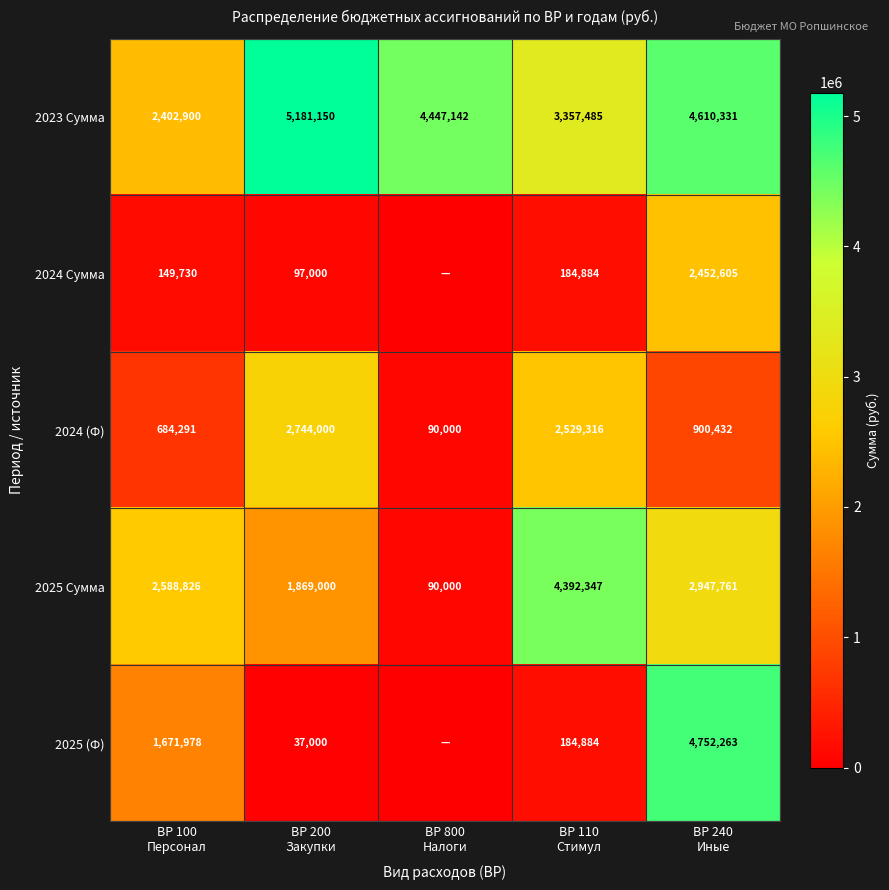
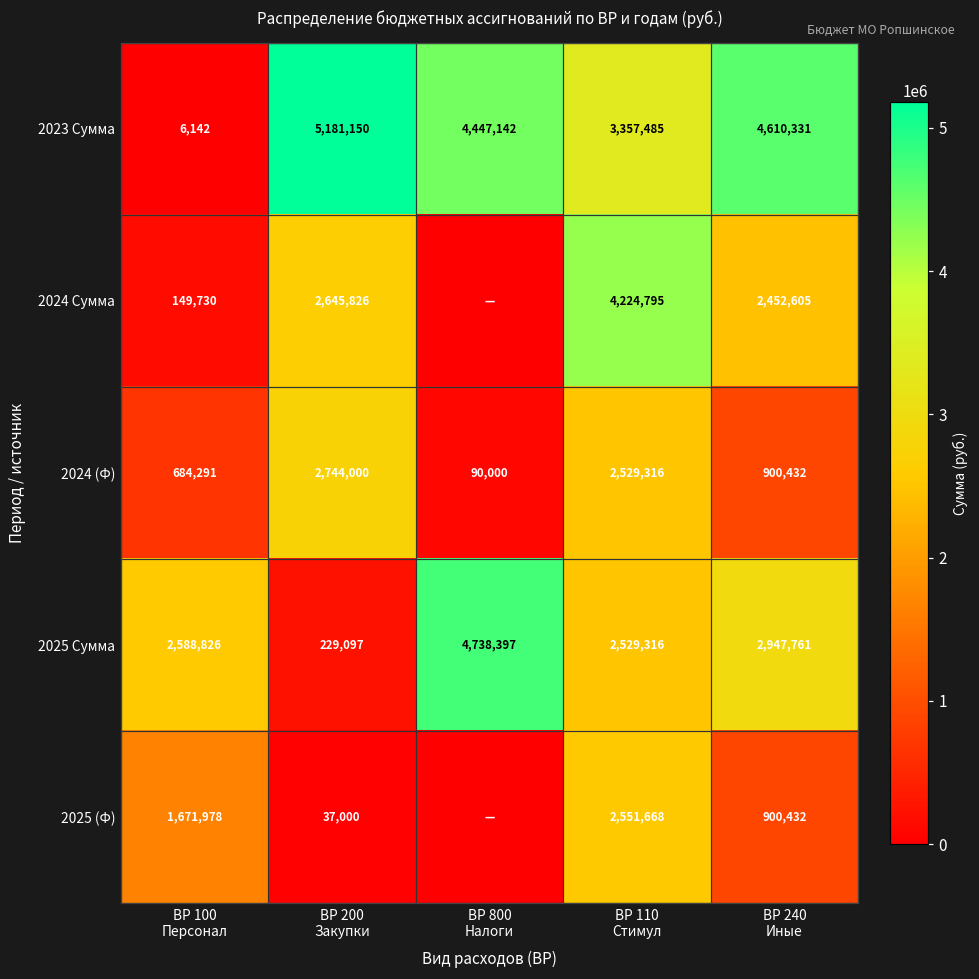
  {
    "2023 Сумма": {
-     "ВР 100 Персонал": "2,402,900",
+     "ВР 100 Персонал": "6,142",
      "ВР 200 Закупки": "5,181,150",
      "ВР 800 Налоги": "4,447,142",
      "ВР 110 Стимул": "3,357,485",
      "ВР 240 Иные": "4,610,331"
    },
    "2024 Сумма": {
      "ВР 100 Персонал": "149,730",
-     "ВР 200 Закупки": "97,000",
-     "ВР 110 Стимул": "184,884",
+     "ВР 200 Закупки": "2,645,826",
+     "ВР 110 Стимул": "4,224,795",
      "ВР 240 Иные": "2,452,605"
    },
    "2024 (Ф)": {
      "ВР 100 Персонал": "684,291",
      "ВР 200 Закупки": "2,744,000",
      "ВР 800 Налоги": "90,000",
      "ВР 110 Стимул": "2,529,316",
      "ВР 240 Иные": "900,432"
    },
    "2025 Сумма": {
      "ВР 100 Персонал": "2,588,826",
-     "ВР 200 Закупки": "1,869,000",
-     "ВР 800 Налоги": "90,000",
-     "ВР 110 Стимул": "4,392,347",
+     "ВР 200 Закупки": "229,097",
+     "ВР 800 Налоги": "4,738,397",
+     "ВР 110 Стимул": "2,529,316",
      "ВР 240 Иные": "2,947,761"
    },
    "2025 (Ф)": {
      "ВР 100 Персонал": "1,671,978",
      "ВР 200 Закупки": "37,000",
-     "ВР 110 Стимул": "184,884",
-     "ВР 240 Иные": "4,752,263"
+     "ВР 110 Стимул": "2,551,668",
+     "ВР 240 Иные": "900,432"
    }
  }
